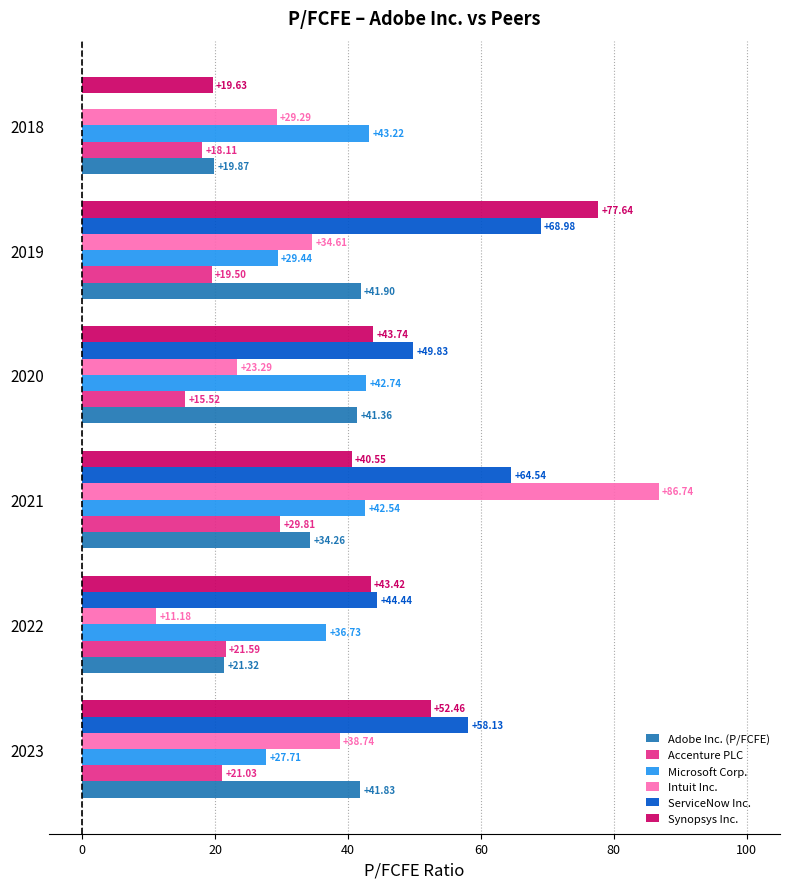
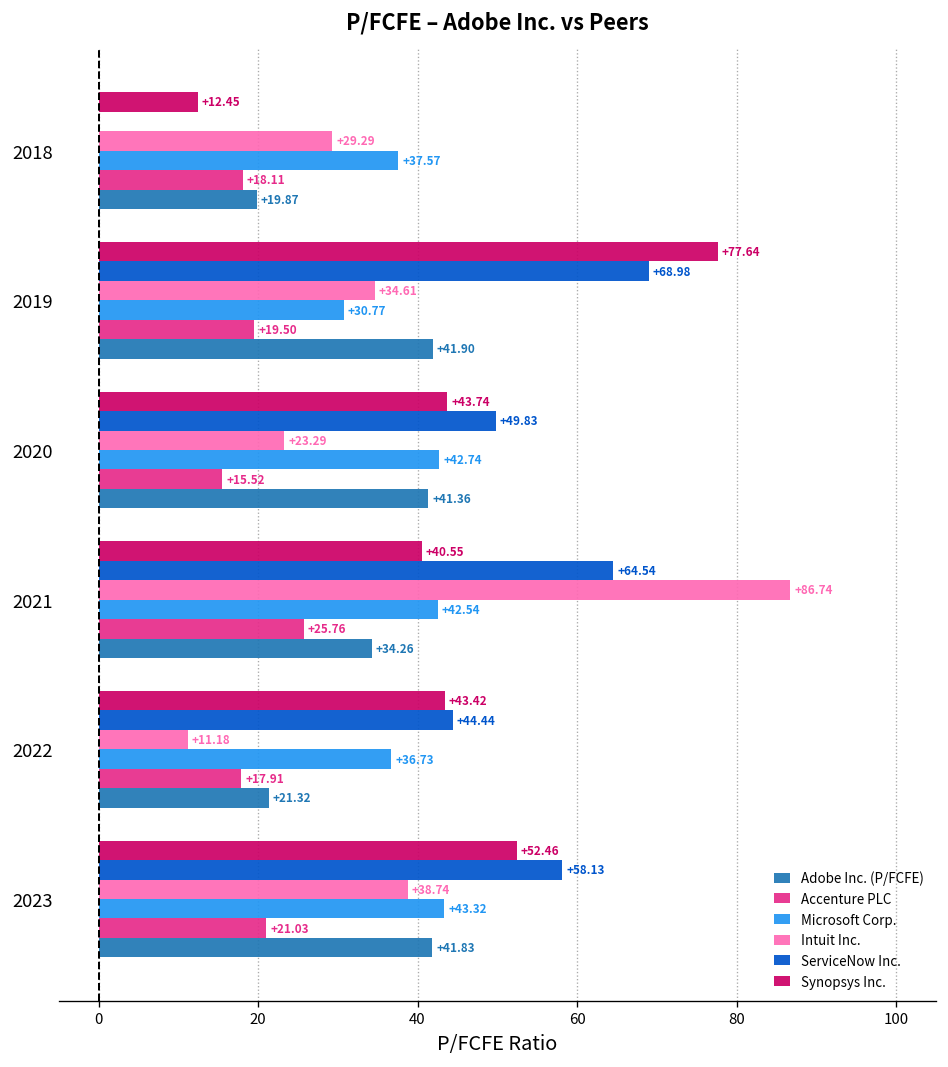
  {
    "Accenture PLC": {
      "2018": "+18.11",
      "2019": "+19.50",
      "2020": "+15.52",
-     "2021": "+29.81",
-     "2022": "+21.59",
+     "2021": "+25.76",
+     "2022": "+17.91",
      "2023": "+21.03"
    },
    "Microsoft Corp.": {
-     "2018": "+43.22",
-     "2019": "+29.44",
+     "2018": "+37.57",
+     "2019": "+30.77",
      "2020": "+42.74",
      "2021": "+42.54",
      "2022": "+36.73",
-     "2023": "+27.71"
+     "2023": "+43.32"
    },
    "Intuit Inc.": {
      "2018": "+29.29",
      "2019": "+34.61",
      "2020": "+23.29",
      "2021": "+86.74",
      "2022": "+11.18",
      "2023": "+38.74"
    },
    "Synopsys Inc.": {
-     "2018": "+19.63",
+     "2018": "+12.45",
      "2019": "+77.64",
      "2020": "+43.74",
      "2021": "+40.55",
      "2022": "+43.42",
      "2023": "+52.46"
    }
  }
